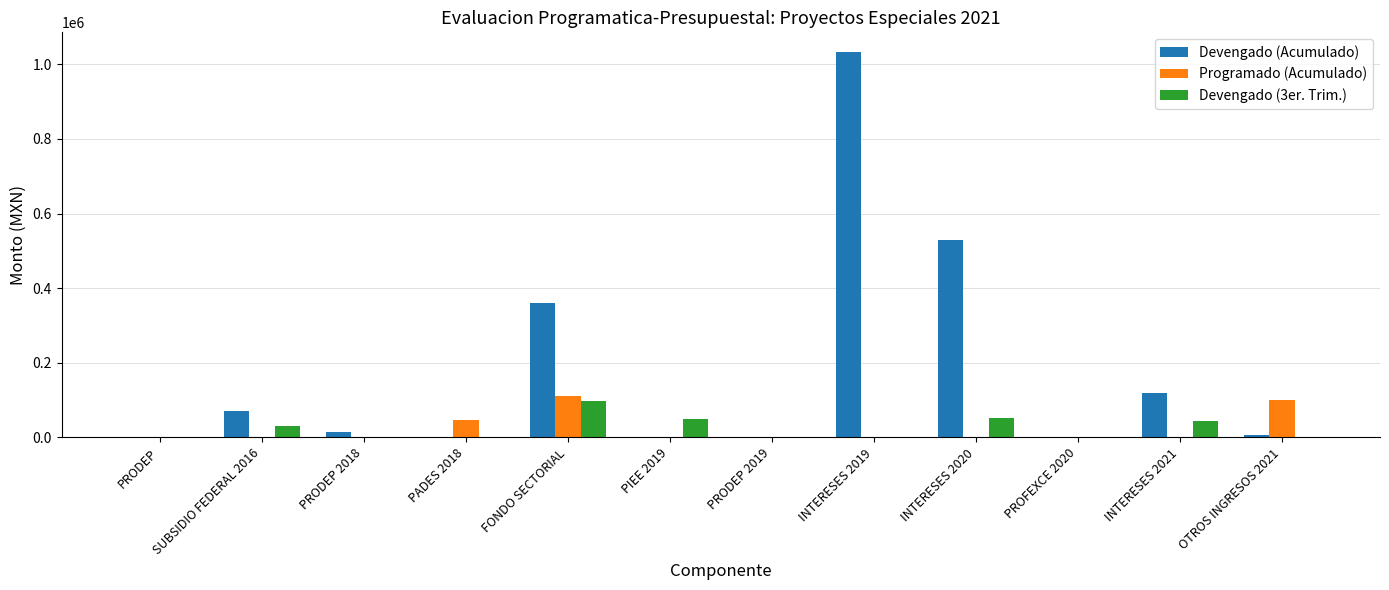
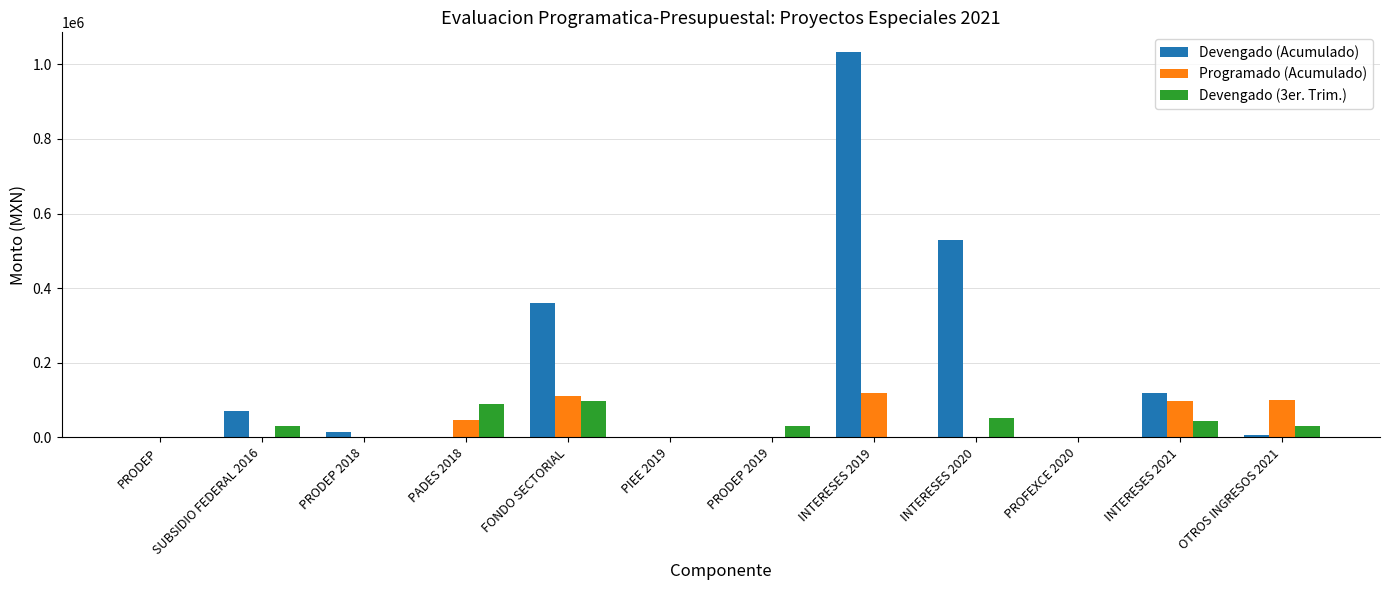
  {
    "Devengado (Acumulado)": {
      "SUBSIDIO FEDERAL 2016": 70000,
      "PRODEP 2018": 10000,
      "FONDO SECTORIAL": 360000,
      "INTERESES 2019": 1030000,
      "INTERESES 2020": 530000,
      "PROFEXCE 2020": 0,
      "INTERESES 2021": 120000
    },
    "Programado (Acumulado)": {
      "PRODEP": 0,
      "SUBSIDIO FEDERAL 2016": 0,
      "PRODEP 2018": 0,
      "PADES 2018": 50000,
      "FONDO SECTORIAL": 110000,
      "PIEE 2019": 0,
      "PRODEP 2019": 0,
-     "INTERESES 2019": 0,
+     "INTERESES 2019": 120000,
      "INTERESES 2020": 0,
      "PROFEXCE 2020": 0,
-     "INTERESES 2021": 0,
+     "INTERESES 2021": 100000,
      "OTROS INGRESOS 2021": 100000
    },
    "Devengado (3er. Trim.)": {
      "PRODEP": 0,
      "SUBSIDIO FEDERAL 2016": 30000,
      "PRODEP 2018": 0,
-     "PADES 2018": 0,
+     "PADES 2018": 90000,
      "FONDO SECTORIAL": 100000,
-     "PIEE 2019": 50000,
-     "PRODEP 2019": 0,
+     "PIEE 2019": 0,
+     "PRODEP 2019": 30000,
      "INTERESES 2019": 0,
      "INTERESES 2020": 50000,
      "PROFEXCE 2020": 0,
      "INTERESES 2021": 40000,
-     "OTROS INGRESOS 2021": 0
+     "OTROS INGRESOS 2021": 30000
    }
  }
